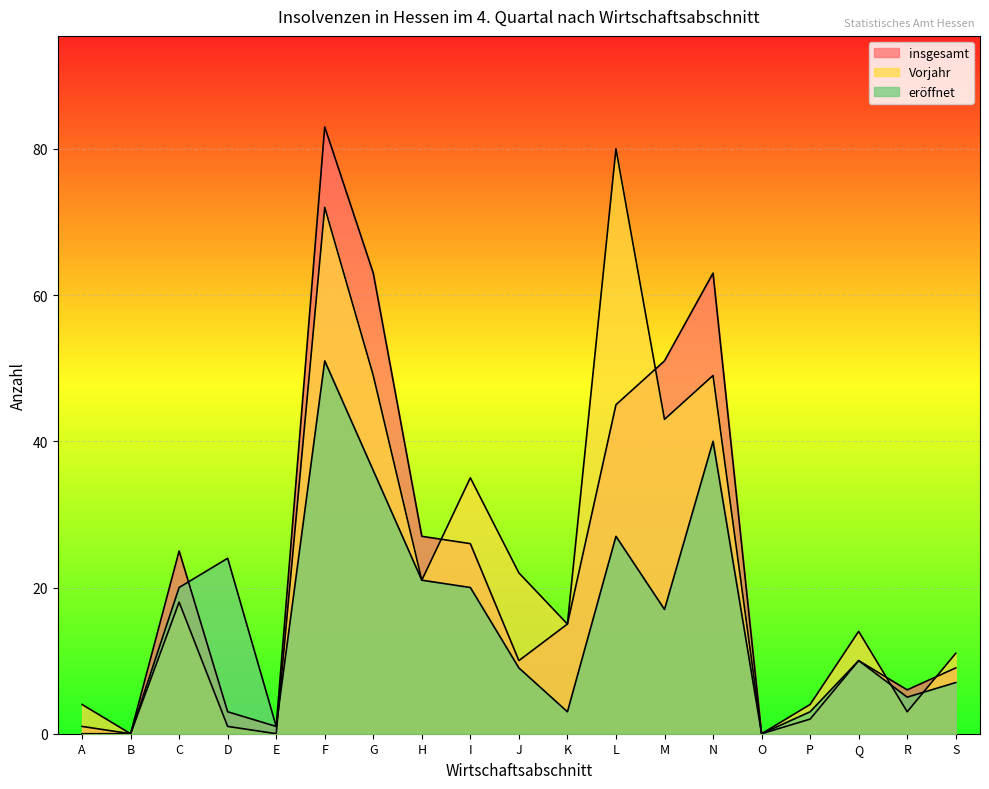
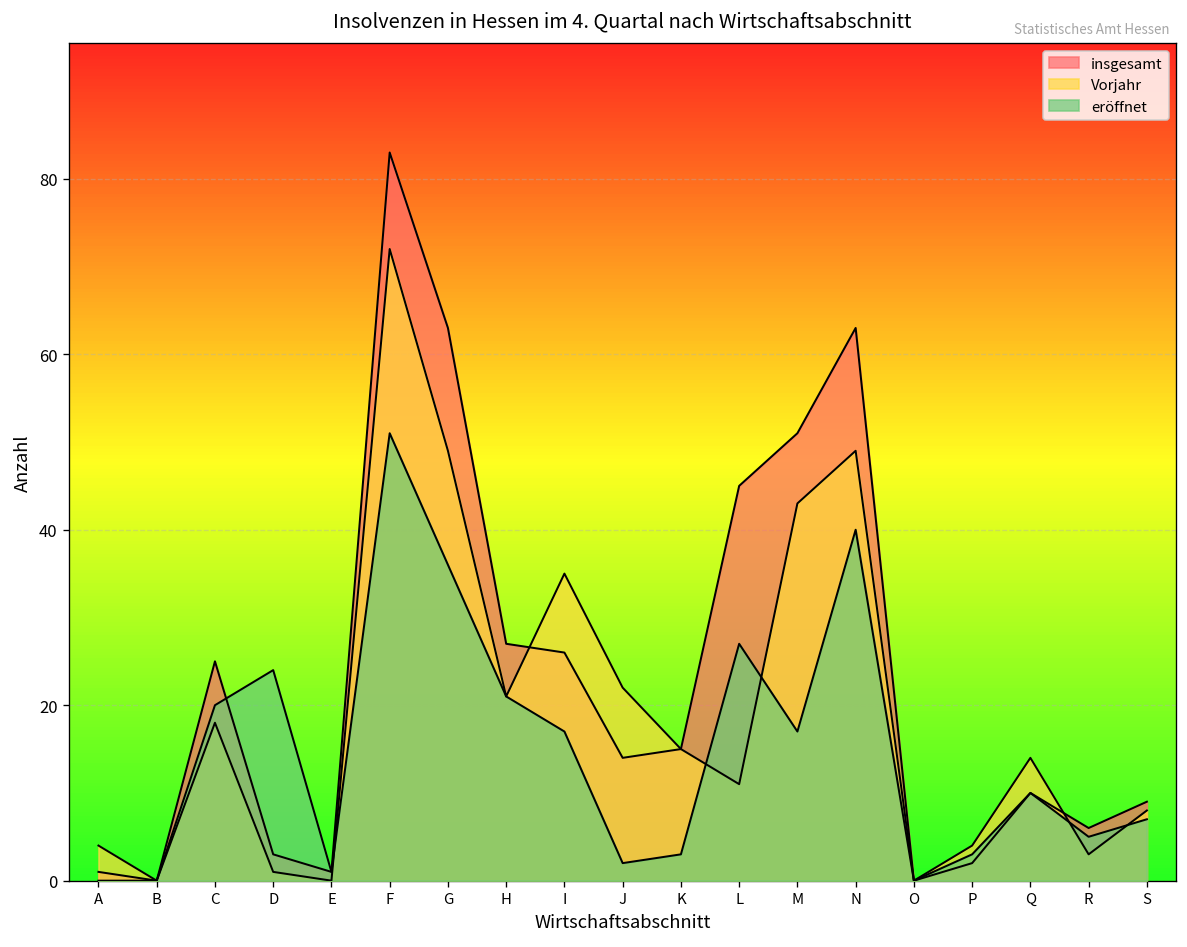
  {
    "insgesamt": {
      "A": 1,
      "C": 25,
      "D": 3,
      "F": 83,
      "G": 63,
      "H": 27,
      "I": 26,
-     "J": 10,
+     "J": 14,
      "L": 45,
      "M": 51,
      "N": 63,
      "P": 2,
      "R": 6,
      "S": 9
    },
    "Vorjahr": {
      "A": 4,
      "C": 18,
      "D": 1,
      "E": 0,
      "F": 72,
      "G": 49,
      "I": 35,
      "J": 22,
-     "L": 80,
+     "L": 11,
      "M": 43,
      "N": 49,
      "P": 4,
      "Q": 14,
      "R": 3,
-     "S": 11
+     "S": 8
    },
    "eröffnet": {
      "A": 0,
      "C": 20,
      "D": 24,
      "F": 51,
      "G": 36,
-     "I": 20,
-     "J": 9,
+     "I": 17,
+     "J": 2,
      "K": 3,
      "L": 27,
      "M": 17,
      "N": 40,
      "P": 3,
      "R": 5,
      "S": 7
    }
  }
